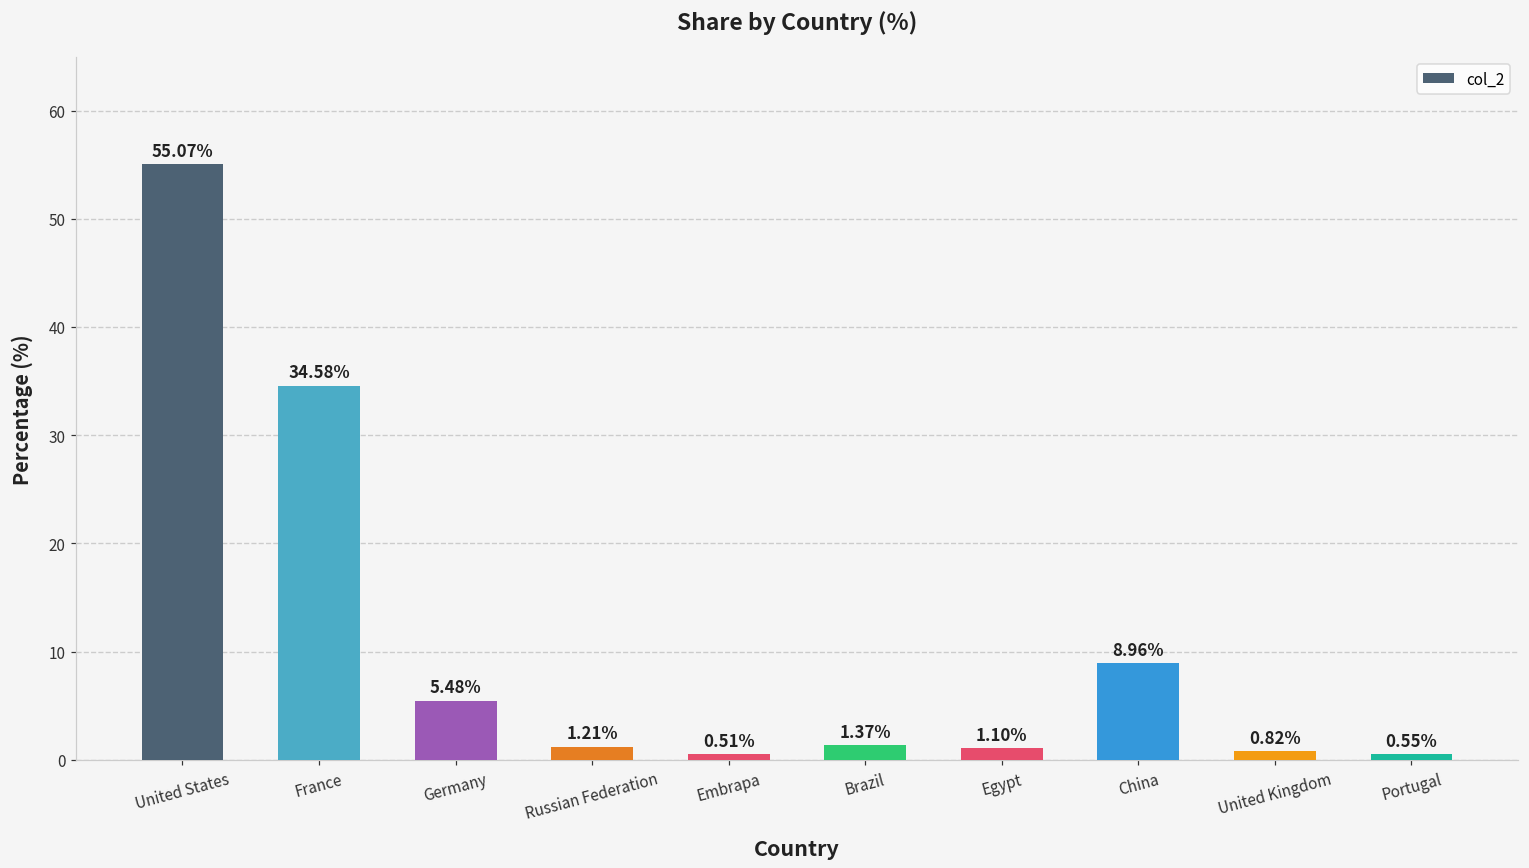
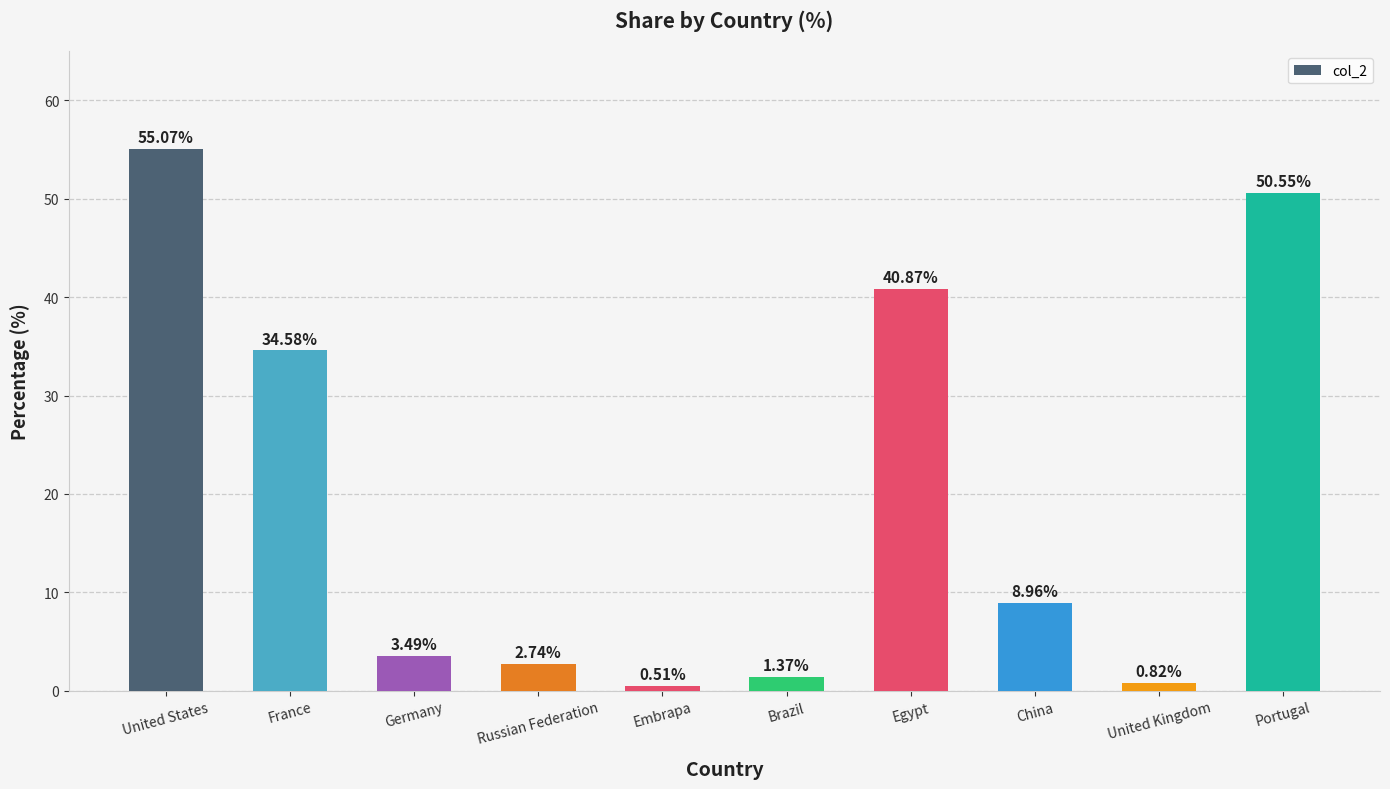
  {
    "United States": "55.07%",
    "France": "34.58%",
-   "Germany": "5.48%",
-   "Russian Federation": "1.21%",
+   "Germany": "3.49%",
+   "Russian Federation": "2.74%",
    "Embrapa": "0.51%",
    "Brazil": "1.37%",
-   "Egypt": "1.10%",
+   "Egypt": "40.87%",
    "China": "8.96%",
    "United Kingdom": "0.82%",
-   "Portugal": "0.55%"
+   "Portugal": "50.55%"
  }
